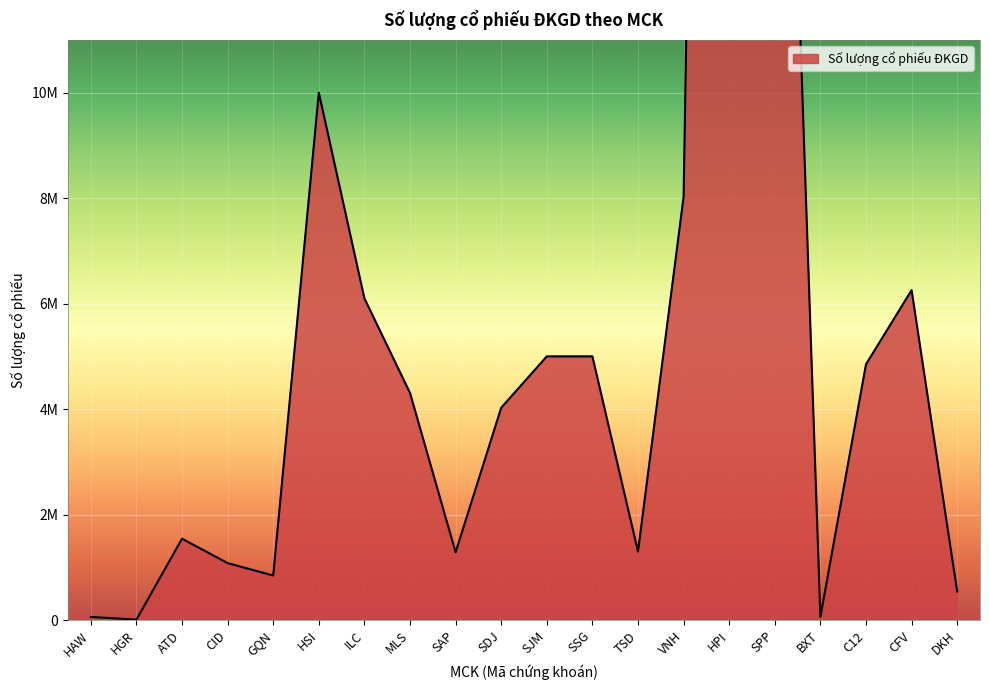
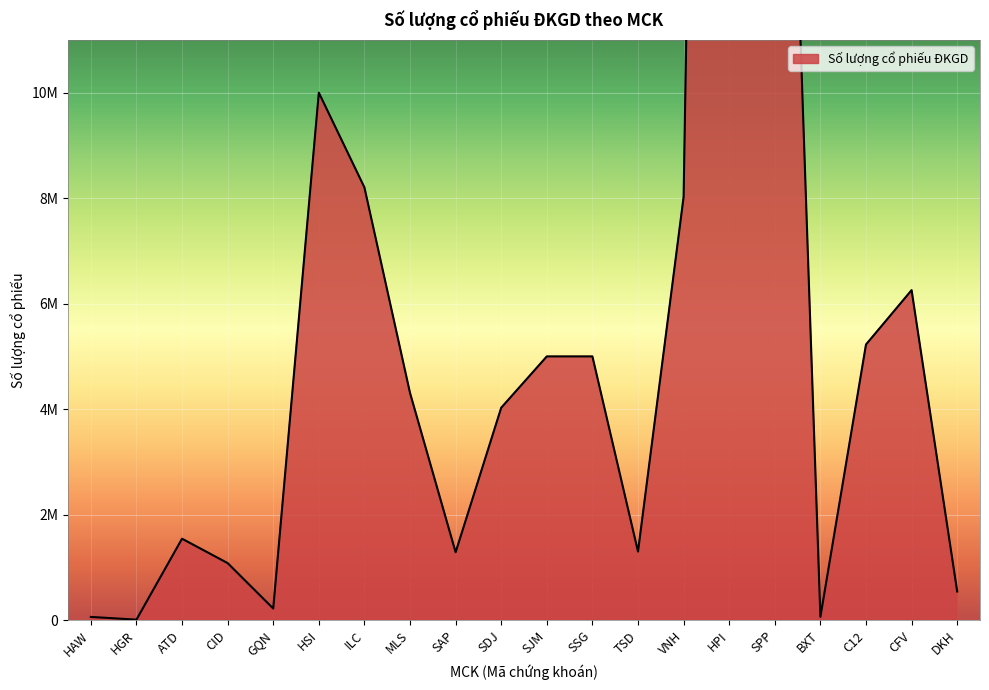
  {
    "HAW": 100000,
    "HGR": 0,
    "ATD": 1500000,
    "CID": 1100000,
-   "GQN": 800000,
+   "GQN": 200000,
    "HSI": 10000000,
-   "ILC": 6100000,
+   "ILC": 8200000,
    "MLS": 4300000,
    "SAP": 1300000,
    "SDJ": 4000000,
    "SJM": 5000000,
    "SSG": 5000000,
    "TSD": 1300000,
    "VNH": 8000000,
    "BXT": 100000,
-   "C12": 4900000,
+   "C12": 5200000,
    "CFV": 6300000,
    "DKH": 500000
  }
